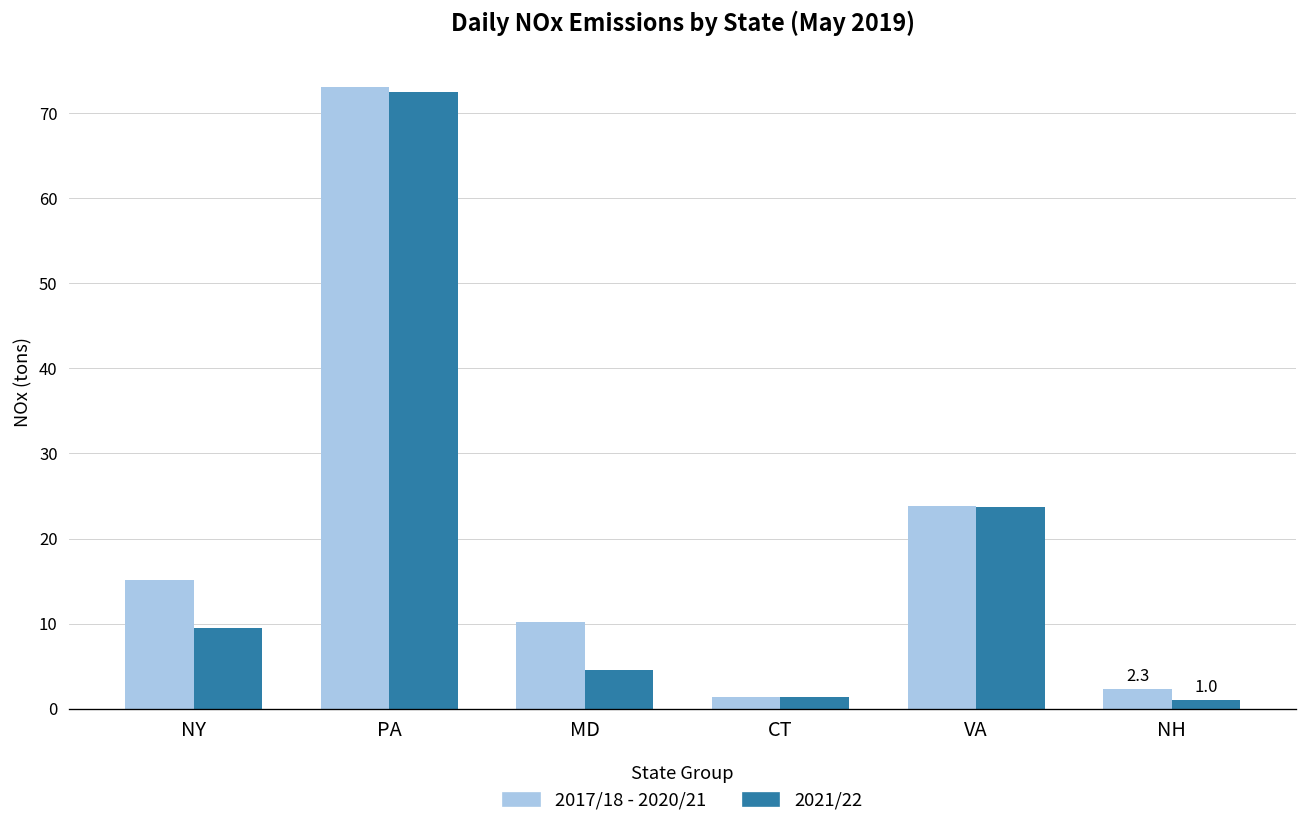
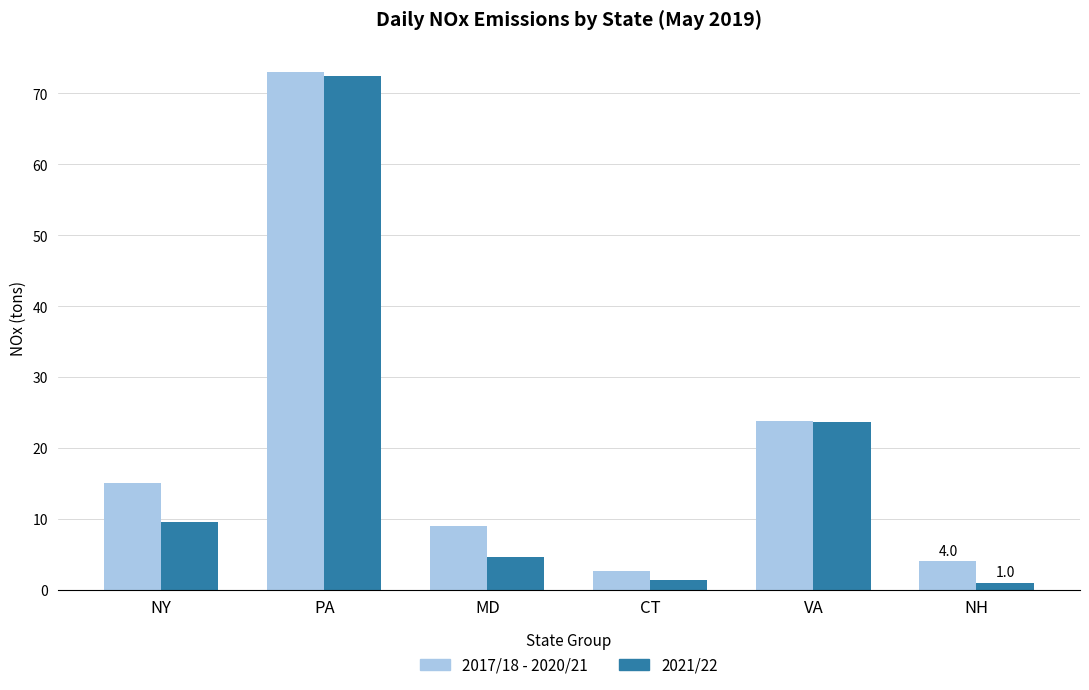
  {
    "2017/18 - 2020/21": {
-     "MD": 10,
-     "CT": 1,
-     "NH": 2.3
+     "MD": 9,
+     "CT": 3,
+     "NH": 4.0
    },
    "2021/22": {
      "NH": 1.0
    }
  }
